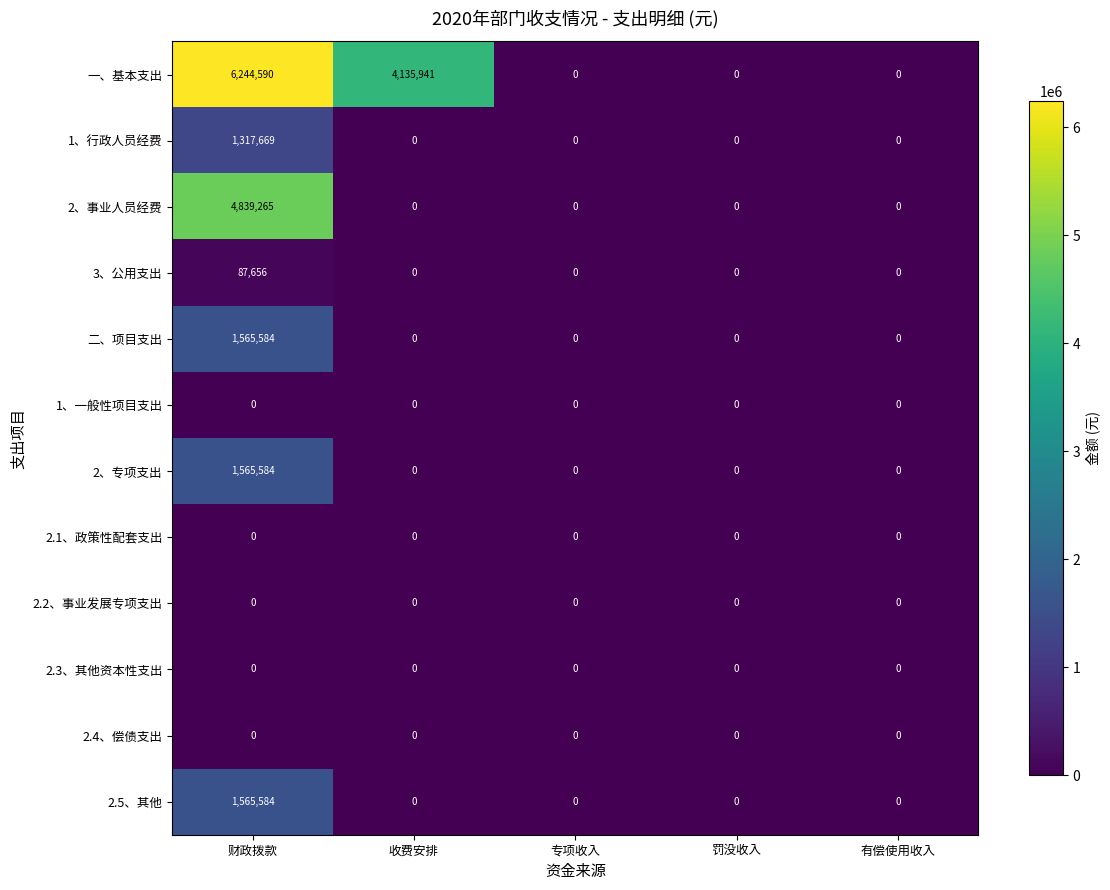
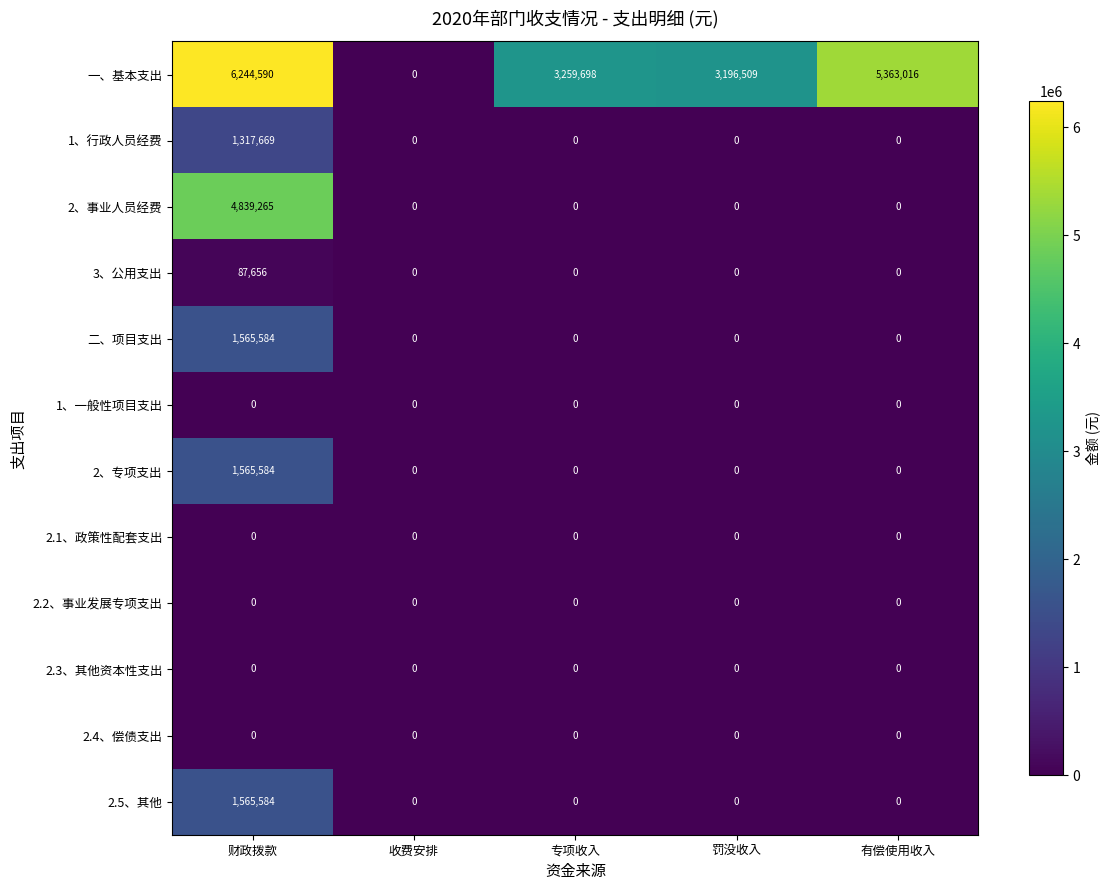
  {
    "一、基本支出": {
      "财政拨款": "6,244,590",
-     "收费安排": "4,135,941",
-     "专项收入": "0",
-     "罚没收入": "0",
-     "有偿使用收入": "0"
+     "收费安排": "0",
+     "专项收入": "3,259,698",
+     "罚没收入": "3,196,509",
+     "有偿使用收入": "5,363,016"
    },
    "1、行政人员经费": {
      "财政拨款": "1,317,669",
      "收费安排": "0",
      "专项收入": "0",
      "罚没收入": "0",
      "有偿使用收入": "0"
    },
    "2、事业人员经费": {
      "财政拨款": "4,839,265",
      "收费安排": "0",
      "专项收入": "0",
      "罚没收入": "0",
      "有偿使用收入": "0"
    },
    "3、公用支出": {
      "财政拨款": "87,656",
      "收费安排": "0",
      "专项收入": "0",
      "罚没收入": "0",
      "有偿使用收入": "0"
    },
    "二、项目支出": {
      "财政拨款": "1,565,584",
      "收费安排": "0",
      "专项收入": "0",
      "罚没收入": "0",
      "有偿使用收入": "0"
    },
    "1、一般性项目支出": {
      "财政拨款": "0",
      "收费安排": "0",
      "专项收入": "0",
      "罚没收入": "0",
      "有偿使用收入": "0"
    },
    "2、专项支出": {
      "财政拨款": "1,565,584",
      "收费安排": "0",
      "专项收入": "0",
      "罚没收入": "0",
      "有偿使用收入": "0"
    },
    "2.1、政策性配套支出": {
      "财政拨款": "0",
      "收费安排": "0",
      "专项收入": "0",
      "罚没收入": "0",
      "有偿使用收入": "0"
    },
    "2.2、事业发展专项支出": {
      "财政拨款": "0",
      "收费安排": "0",
      "专项收入": "0",
      "罚没收入": "0",
      "有偿使用收入": "0"
    },
    "2.3、其他资本性支出": {
      "财政拨款": "0",
      "收费安排": "0",
      "专项收入": "0",
      "罚没收入": "0",
      "有偿使用收入": "0"
    },
    "2.4、偿债支出": {
      "财政拨款": "0",
      "收费安排": "0",
      "专项收入": "0",
      "罚没收入": "0",
      "有偿使用收入": "0"
    },
    "2.5、其他": {
      "财政拨款": "1,565,584",
      "收费安排": "0",
      "专项收入": "0",
      "罚没收入": "0",
      "有偿使用收入": "0"
    }
  }
